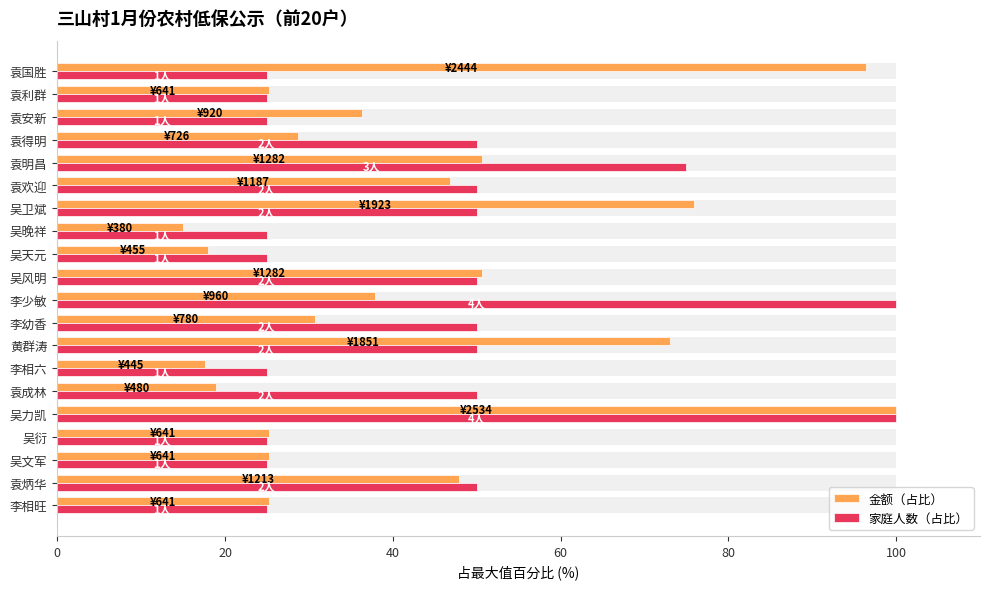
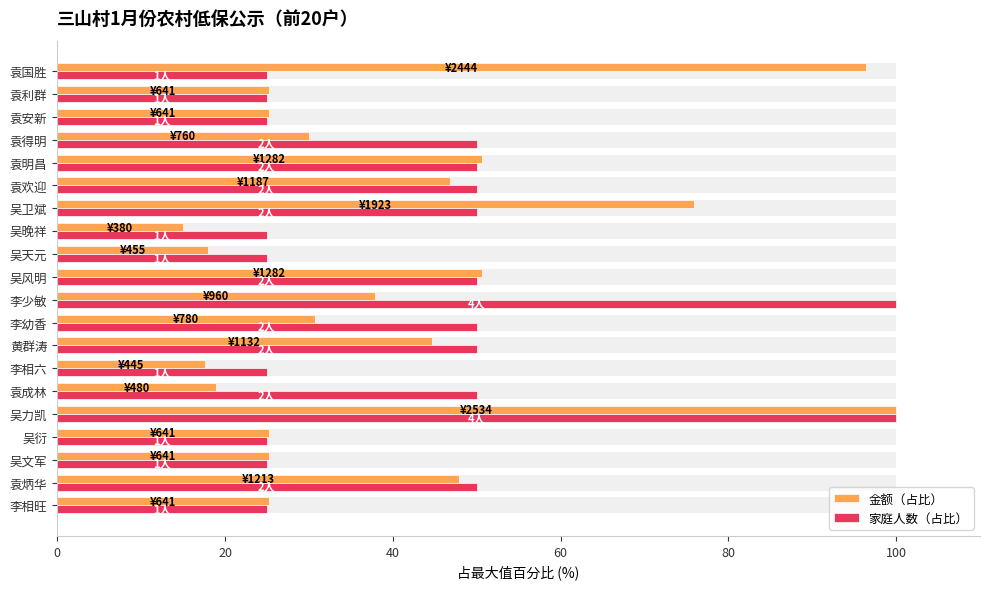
  {
    "金额（占比）": {
-     "袁安新": "¥920",
-     "袁得明": "¥726",
-     "黄群涛": "¥1851"
+     "袁安新": "¥641",
+     "袁得明": "¥760",
+     "黄群涛": "¥1132"
    },
    "家庭人数（占比）": {
-     "袁明昌": "3人"
+     "袁明昌": "2人"
    }
  }
